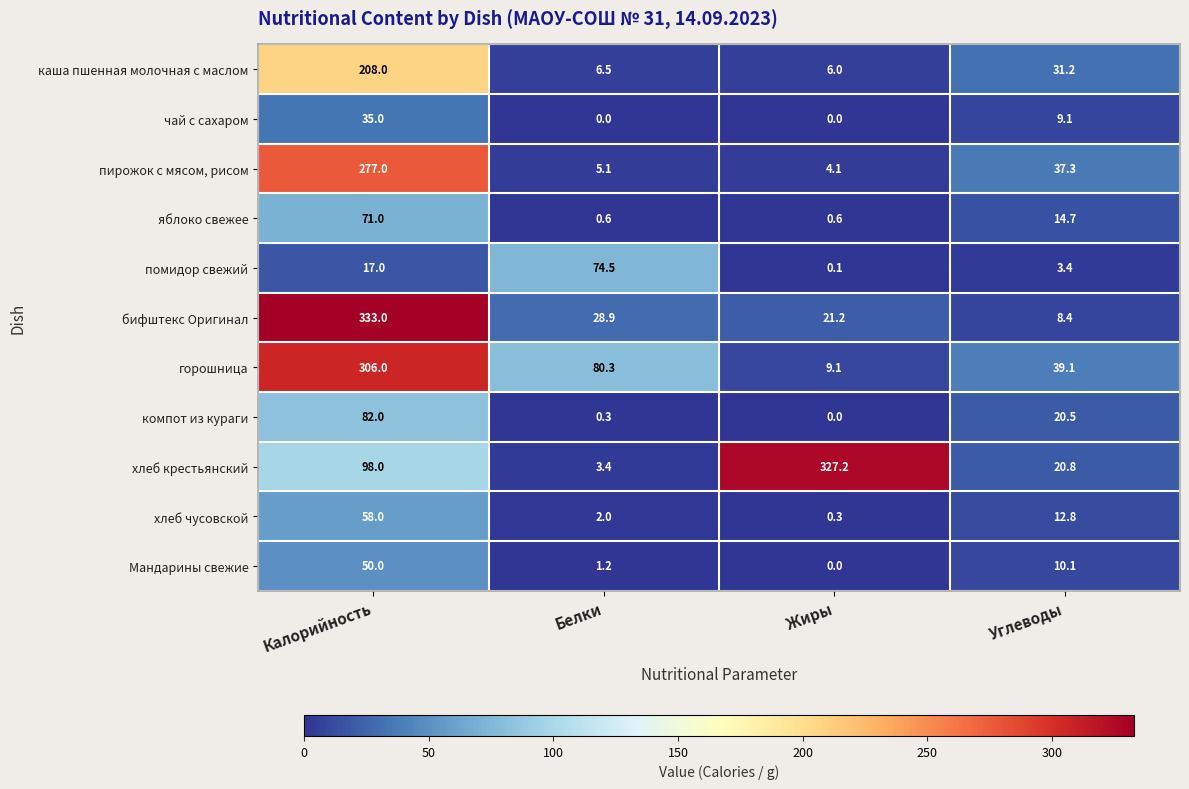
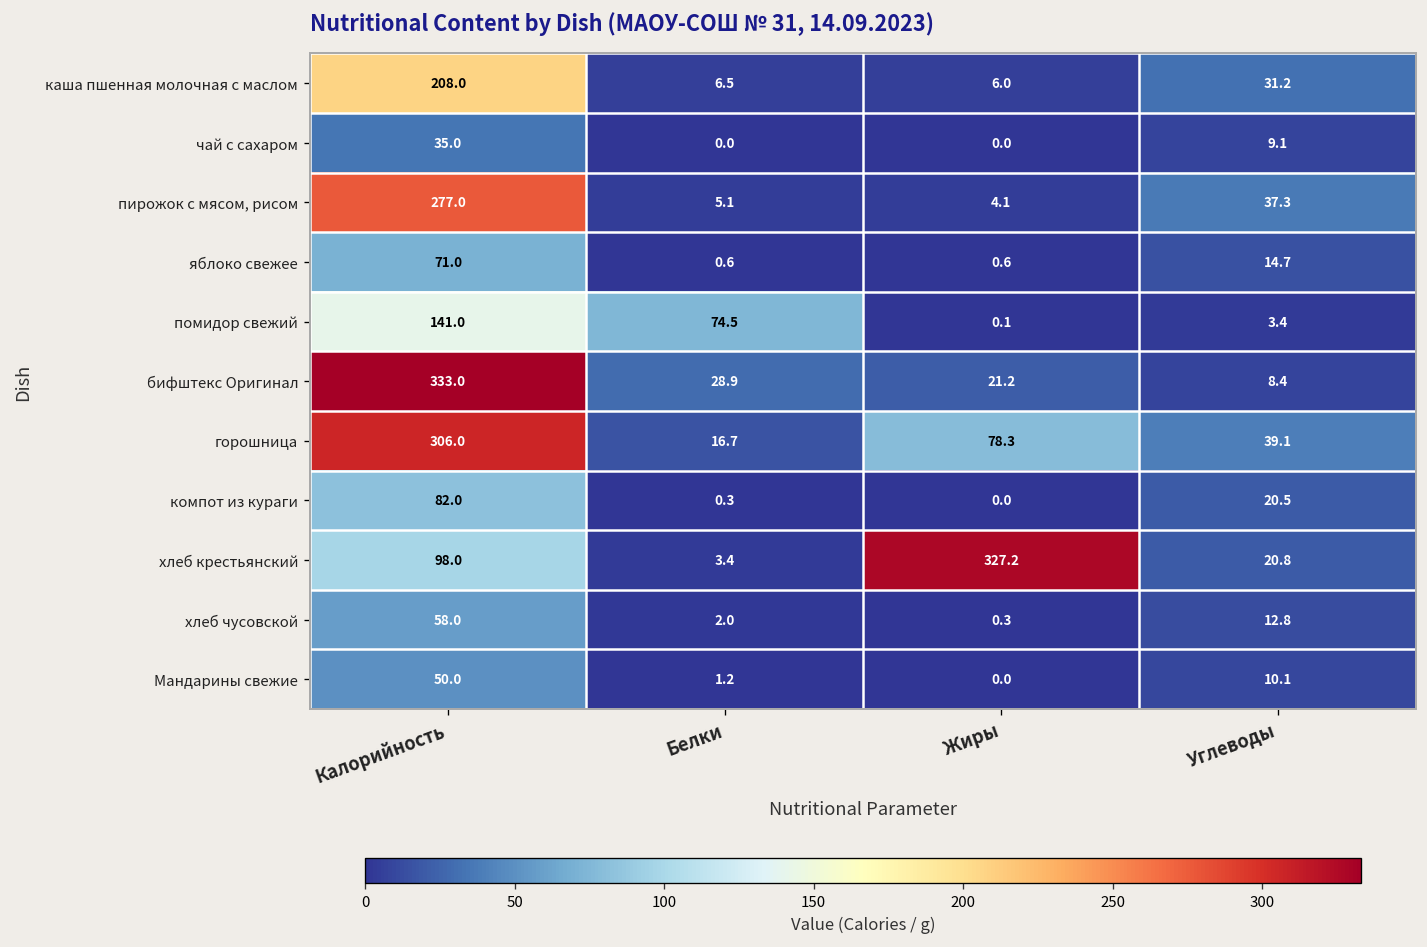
  {
    "каша пшенная молочная с маслом": {
      "Калорийность": 208.0,
      "Белки": 6.5,
      "Жиры": 6.0,
      "Углеводы": 31.2
    },
    "чай с сахаром": {
      "Калорийность": 35.0,
      "Белки": 0.0,
      "Жиры": 0.0,
      "Углеводы": 9.1
    },
    "пирожок с мясом, рисом": {
      "Калорийность": 277.0,
      "Белки": 5.1,
      "Жиры": 4.1,
      "Углеводы": 37.3
    },
    "яблоко свежее": {
      "Калорийность": 71.0,
      "Белки": 0.6,
      "Жиры": 0.6,
      "Углеводы": 14.7
    },
    "помидор свежий": {
-     "Калорийность": 17.0,
+     "Калорийность": 141.0,
      "Белки": 74.5,
      "Жиры": 0.1,
      "Углеводы": 3.4
    },
    "бифштекс Оригинал": {
      "Калорийность": 333.0,
      "Белки": 28.9,
      "Жиры": 21.2,
      "Углеводы": 8.4
    },
    "горошница": {
      "Калорийность": 306.0,
-     "Белки": 80.3,
-     "Жиры": 9.1,
+     "Белки": 16.7,
+     "Жиры": 78.3,
      "Углеводы": 39.1
    },
    "компот из кураги": {
      "Калорийность": 82.0,
      "Белки": 0.3,
      "Жиры": 0.0,
      "Углеводы": 20.5
    },
    "хлеб крестьянский": {
      "Калорийность": 98.0,
      "Белки": 3.4,
      "Жиры": 327.2,
      "Углеводы": 20.8
    },
    "хлеб чусовской": {
      "Калорийность": 58.0,
      "Белки": 2.0,
      "Жиры": 0.3,
      "Углеводы": 12.8
    },
    "Мандарины свежие": {
      "Калорийность": 50.0,
      "Белки": 1.2,
      "Жиры": 0.0,
      "Углеводы": 10.1
    }
  }
